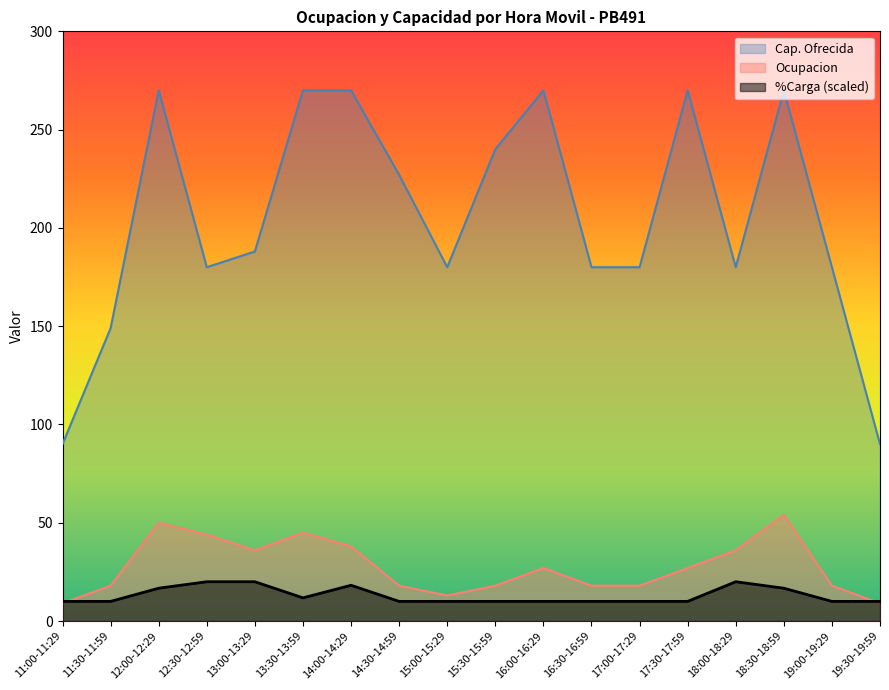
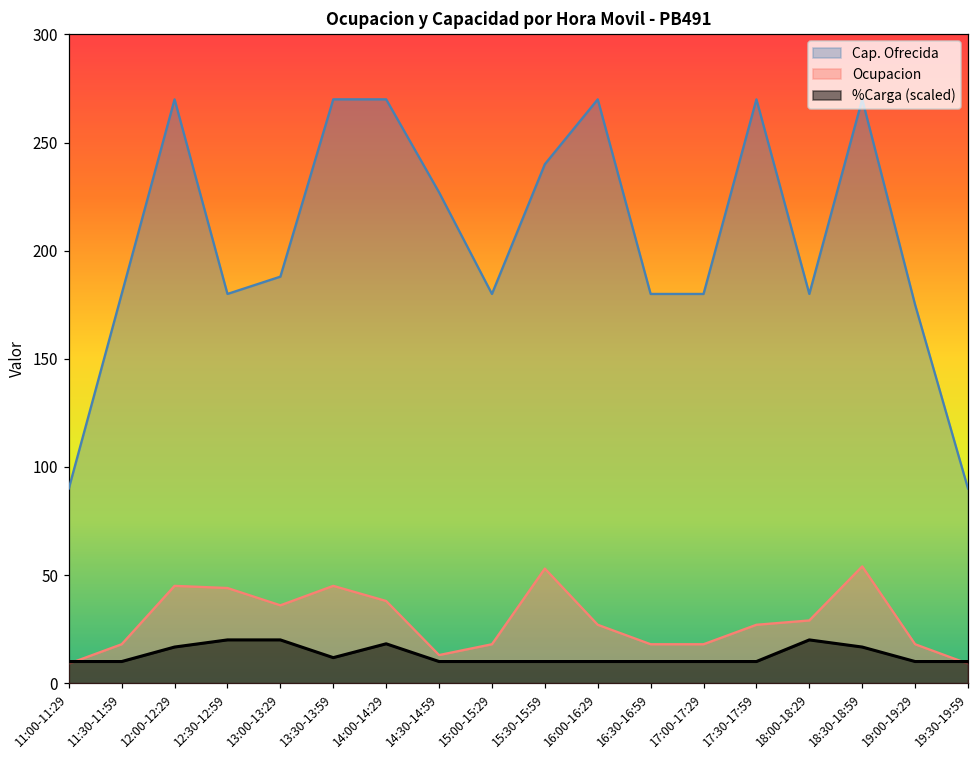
  {
    "Cap. Ofrecida": {
      "11:00-11:29": 90,
-     "11:30-11:59": 149,
+     "11:30-11:59": 180,
      "12:00-12:29": 270,
      "12:30-12:59": 180,
      "13:00-13:29": 188,
      "13:30-13:59": 270,
      "14:00-14:29": 270,
      "14:30-14:59": 227,
      "15:00-15:29": 180,
      "15:30-15:59": 240,
      "16:00-16:29": 270,
      "16:30-16:59": 180,
      "17:00-17:29": 180,
      "17:30-17:59": 270,
      "18:00-18:29": 180,
-     "19:00-19:29": 180,
+     "19:00-19:29": 175,
      "19:30-19:59": 90
    },
    "Ocupacion": {
      "11:30-11:59": 18,
-     "12:00-12:29": 50,
+     "12:00-12:29": 45,
      "12:30-12:59": 44,
      "13:00-13:29": 36,
      "13:30-13:59": 45,
      "14:00-14:29": 38,
-     "14:30-14:59": 18,
-     "15:00-15:29": 13,
-     "15:30-15:59": 18,
+     "14:30-14:59": 13,
+     "15:00-15:29": 18,
+     "15:30-15:59": 53,
      "16:00-16:29": 27,
      "16:30-16:59": 18,
      "17:00-17:29": 18,
      "17:30-17:59": 27,
-     "18:00-18:29": 36,
+     "18:00-18:29": 29,
      "18:30-18:59": 54,
      "19:00-19:29": 18
    },
    "%Carga (scaled)": {
      "11:30-11:59": 10,
      "12:00-12:29": 17,
      "12:30-12:59": 20,
      "13:00-13:29": 20,
      "13:30-13:59": 12,
      "14:00-14:29": 18,
      "14:30-14:59": 10,
      "15:00-15:29": 10,
      "15:30-15:59": 10,
      "16:00-16:29": 10,
      "16:30-16:59": 10,
      "17:00-17:29": 10,
      "17:30-17:59": 10,
      "18:00-18:29": 20,
      "18:30-18:59": 17,
      "19:00-19:29": 10
    }
  }
